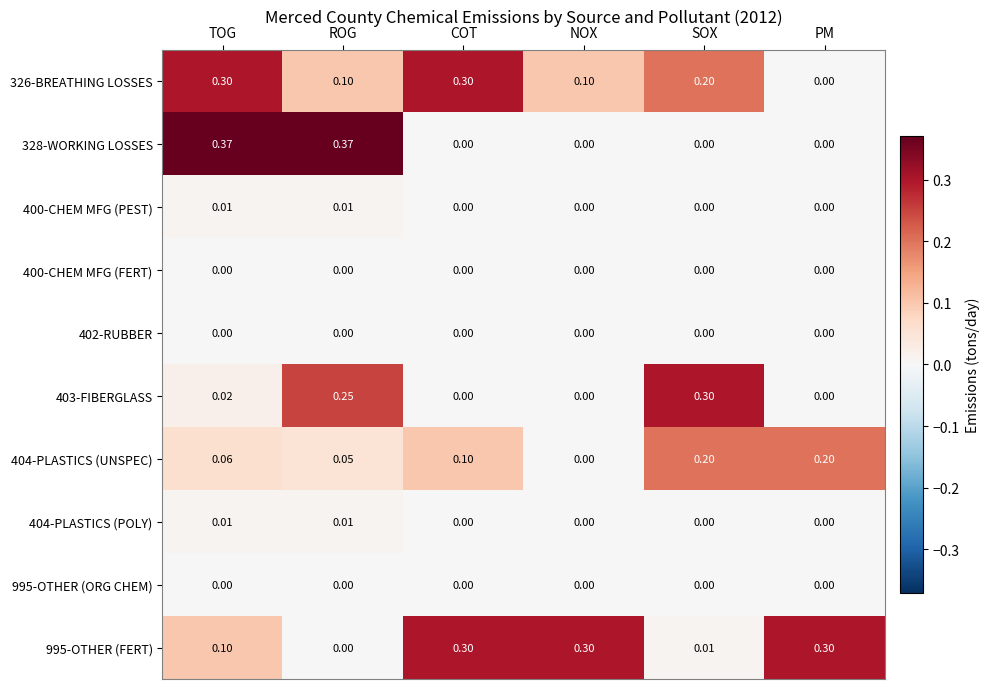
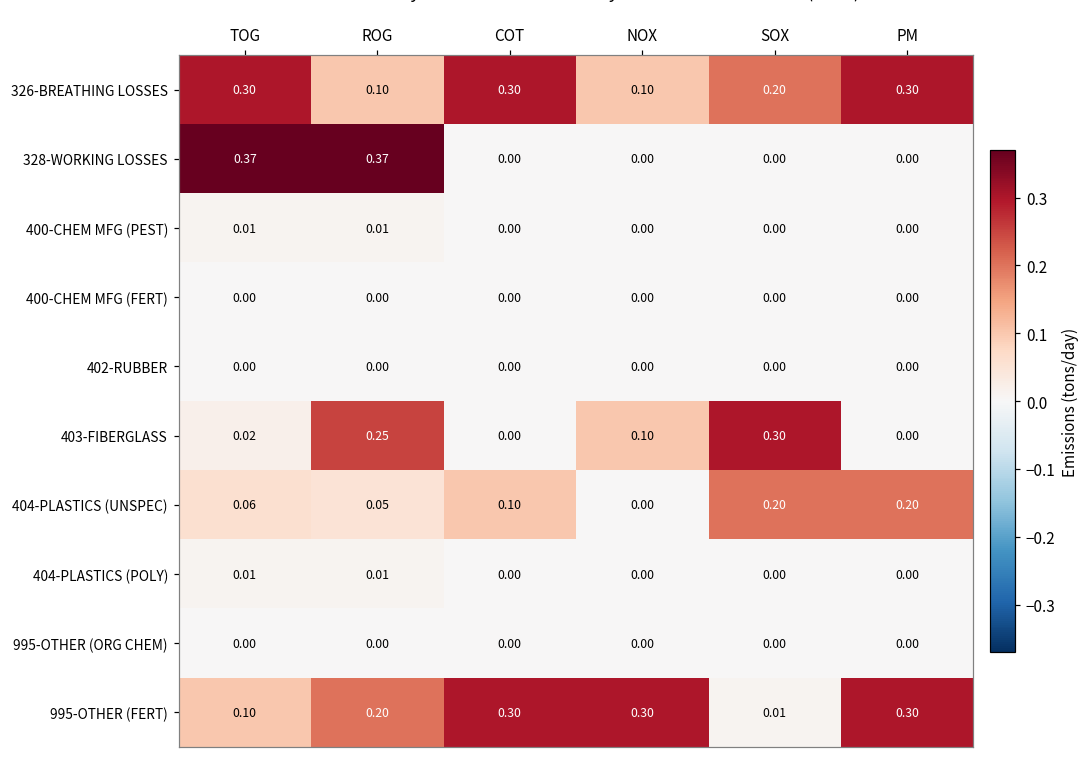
  {
    "326-BREATHING LOSSES": {
      "TOG": 0.30,
      "ROG": 0.10,
      "COT": 0.30,
      "NOX": 0.10,
      "SOX": 0.20,
-     "PM": 0.00
+     "PM": 0.30
    },
    "328-WORKING LOSSES": {
      "TOG": 0.37,
      "ROG": 0.37,
      "COT": 0.00,
      "NOX": 0.00,
      "SOX": 0.00,
      "PM": 0.00
    },
    "400-CHEM MFG (PEST)": {
      "TOG": 0.01,
      "ROG": 0.01,
      "COT": 0.00,
      "NOX": 0.00,
      "SOX": 0.00,
      "PM": 0.00
    },
    "400-CHEM MFG (FERT)": {
      "TOG": 0.00,
      "ROG": 0.00,
      "COT": 0.00,
      "NOX": 0.00,
      "SOX": 0.00,
      "PM": 0.00
    },
    "402-RUBBER": {
      "TOG": 0.00,
      "ROG": 0.00,
      "COT": 0.00,
      "NOX": 0.00,
      "SOX": 0.00,
      "PM": 0.00
    },
    "403-FIBERGLASS": {
      "TOG": 0.02,
      "ROG": 0.25,
      "COT": 0.00,
-     "NOX": 0.00,
+     "NOX": 0.10,
      "SOX": 0.30,
      "PM": 0.00
    },
    "404-PLASTICS (UNSPEC)": {
      "TOG": 0.06,
      "ROG": 0.05,
      "COT": 0.10,
      "NOX": 0.00,
      "SOX": 0.20,
      "PM": 0.20
    },
    "404-PLASTICS (POLY)": {
      "TOG": 0.01,
      "ROG": 0.01,
      "COT": 0.00,
      "NOX": 0.00,
      "SOX": 0.00,
      "PM": 0.00
    },
    "995-OTHER (ORG CHEM)": {
      "TOG": 0.00,
      "ROG": 0.00,
      "COT": 0.00,
      "NOX": 0.00,
      "SOX": 0.00,
      "PM": 0.00
    },
    "995-OTHER (FERT)": {
      "TOG": 0.10,
-     "ROG": 0.00,
+     "ROG": 0.20,
      "COT": 0.30,
      "NOX": 0.30,
      "SOX": 0.01,
      "PM": 0.30
    }
  }
